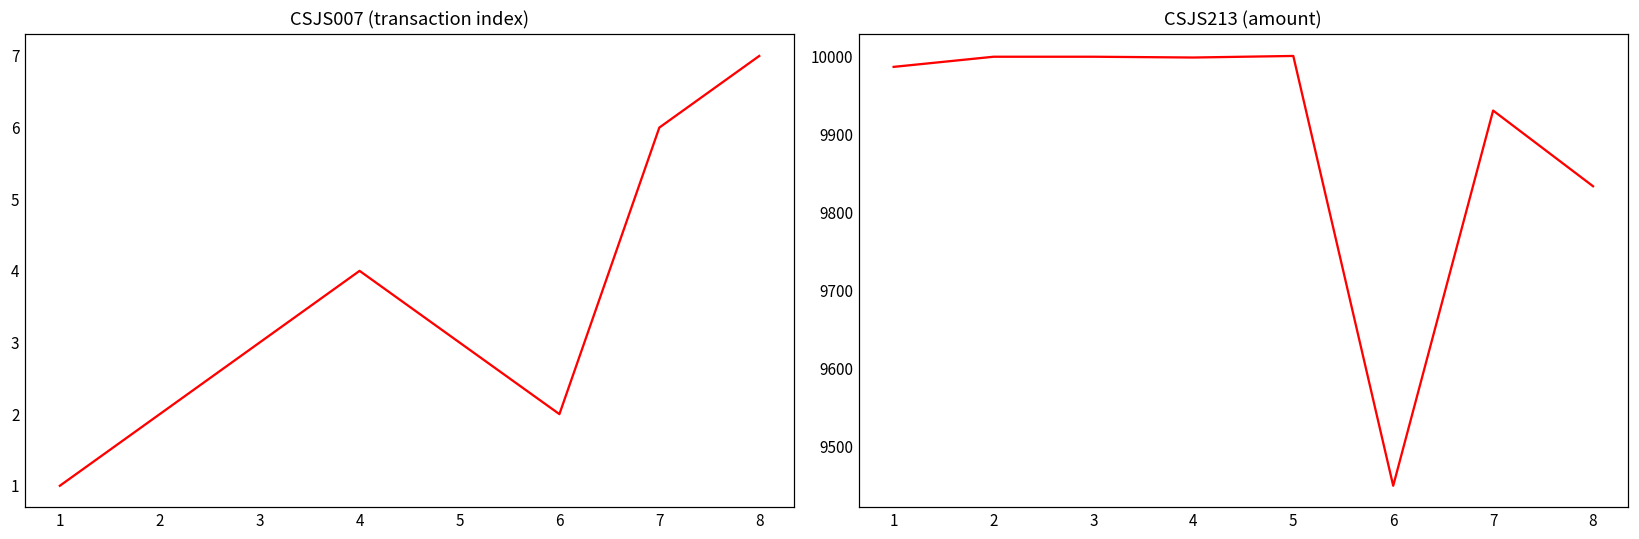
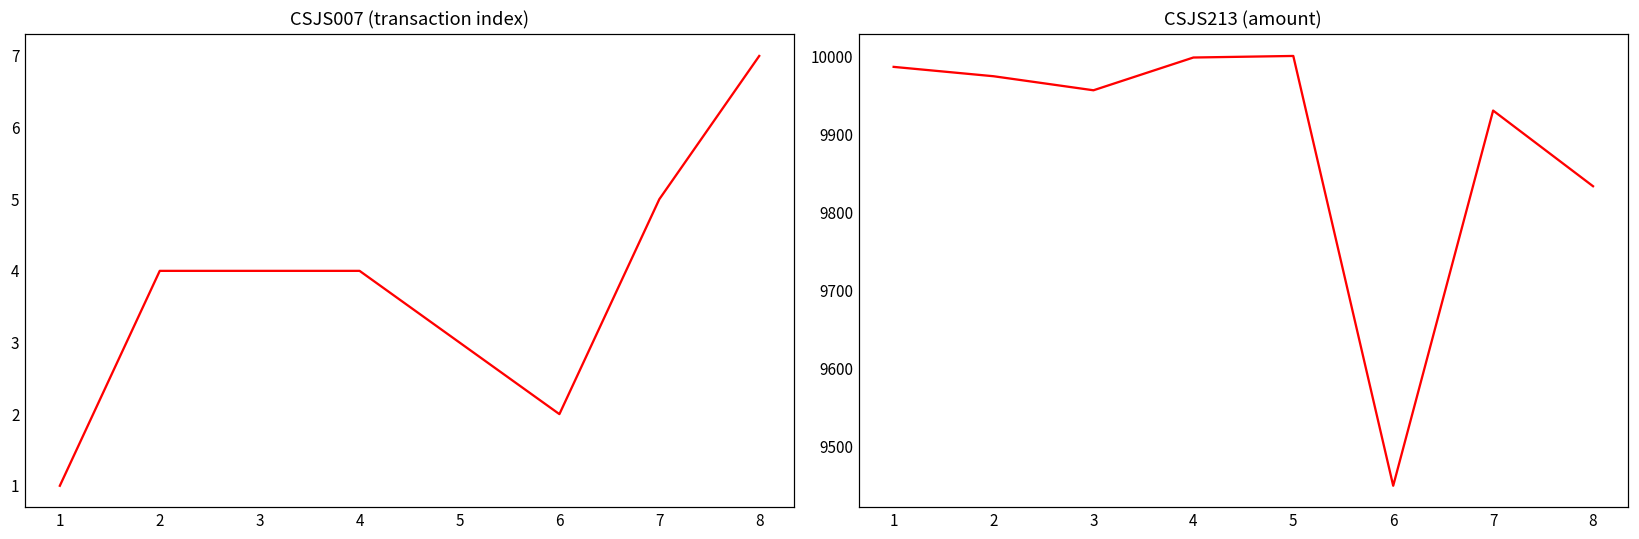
  {
    "CSJS007 (transaction index)": {
      "1": 1,
-     "2": 2,
-     "3": 3,
+     "2": 4,
+     "3": 4,
      "4": 4,
      "5": 3,
      "6": 2,
-     "7": 6,
+     "7": 5,
      "8": 7
    },
    "CSJS213 (amount)": {
      "1": 9990,
-     "2": 10000,
-     "3": 10000,
+     "2": 9980,
+     "3": 9960,
      "4": 10000,
      "5": 10000,
      "6": 9450,
      "7": 9930,
      "8": 9830
    }
  }
